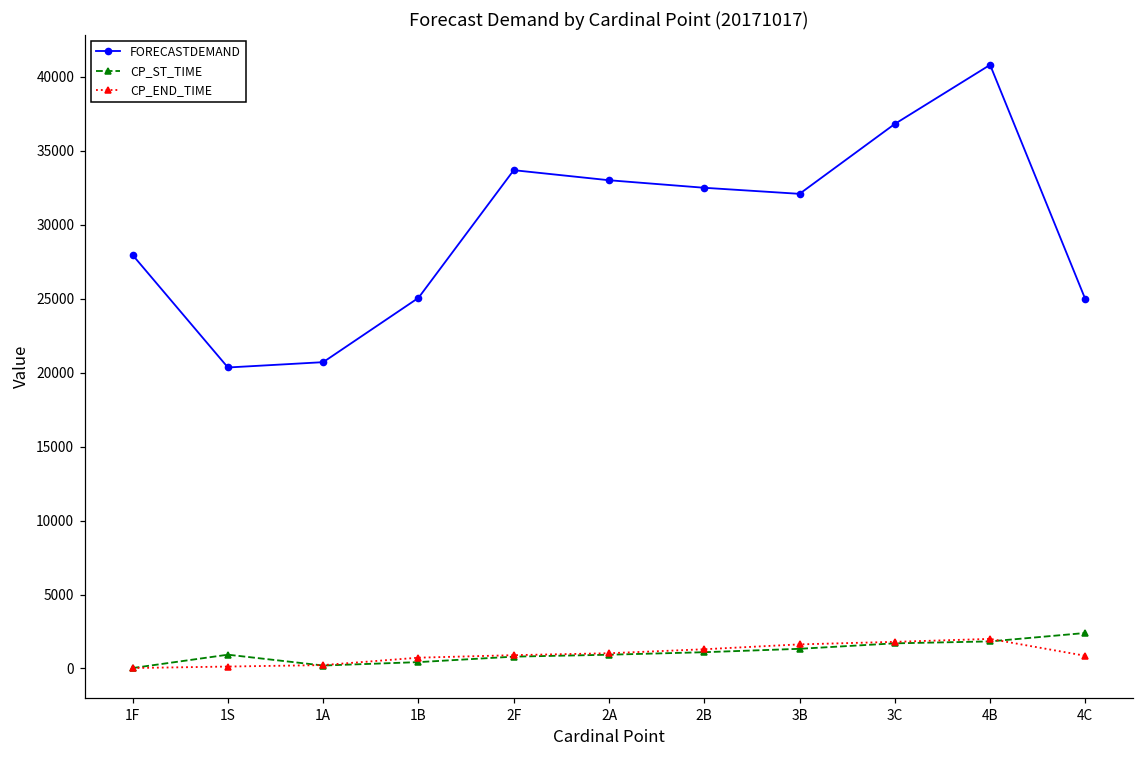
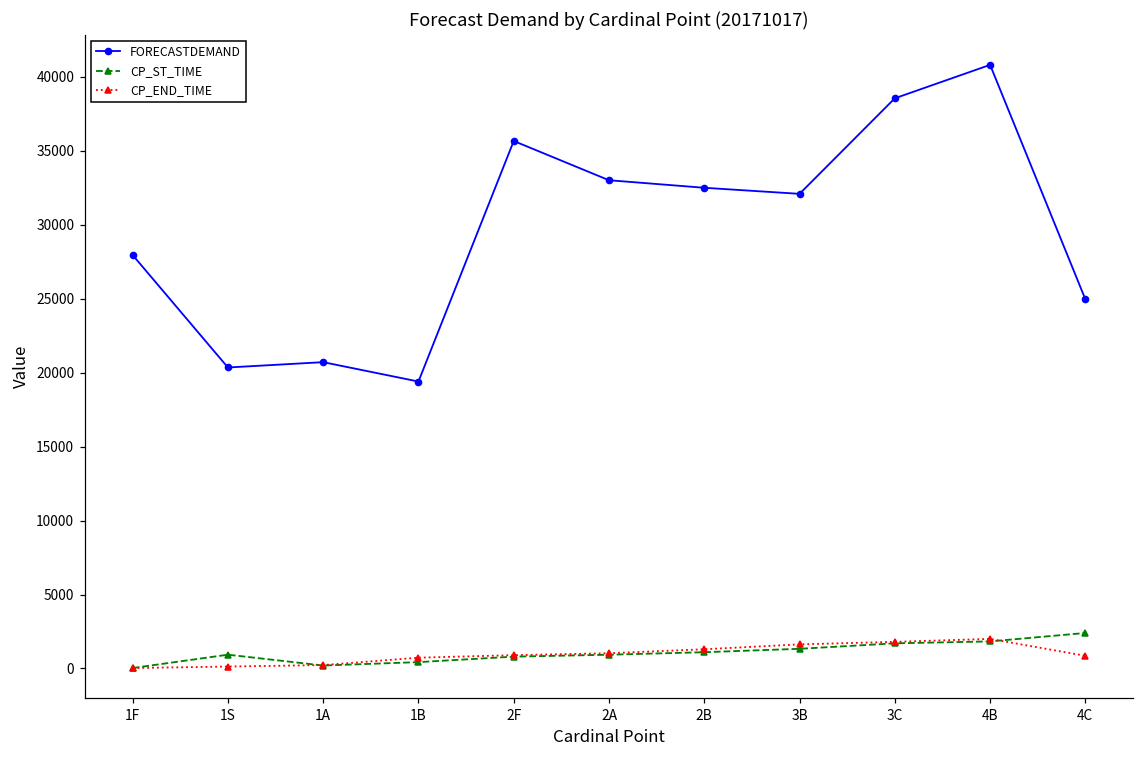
  {
    "FORECASTDEMAND": {
      "1F": 28000,
      "1S": 20400,
      "1A": 20700,
-     "1B": 25100,
-     "2F": 33700,
+     "1B": 19400,
+     "2F": 35700,
      "2A": 33000,
      "2B": 32500,
      "3B": 32100,
-     "3C": 36800,
+     "3C": 38600,
      "4B": 40800,
      "4C": 25000
    },
    "CP_ST_TIME": {
      "1S": 900,
      "1B": 400,
      "2B": 1100,
      "3B": 1300,
      "4C": 2400
    },
    "CP_END_TIME": {
      "1S": 100,
      "1B": 700,
      "2B": 1300,
      "3B": 1600,
      "4C": 900
    }
  }
